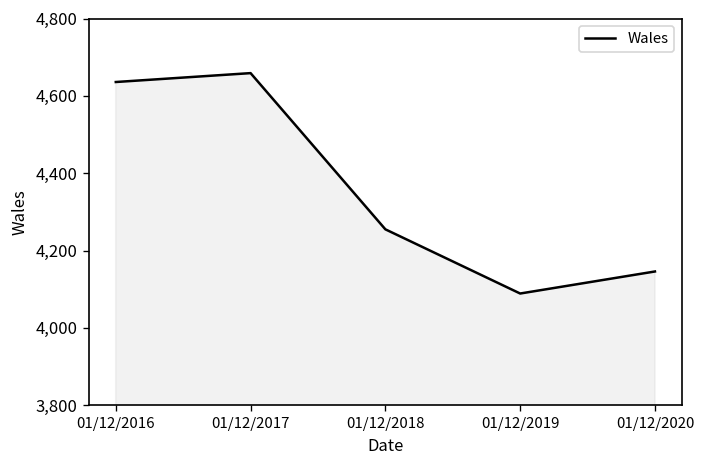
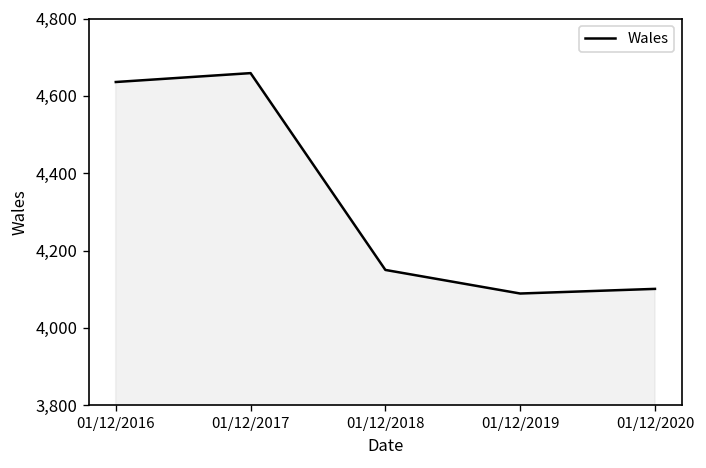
  {
    "01/12/2016": "4,640",
    "01/12/2017": "4,660",
-   "01/12/2018": "4,260",
+   "01/12/2018": "4,150",
    "01/12/2019": "4,090",
-   "01/12/2020": "4,150"
+   "01/12/2020": "4,100"
  }
